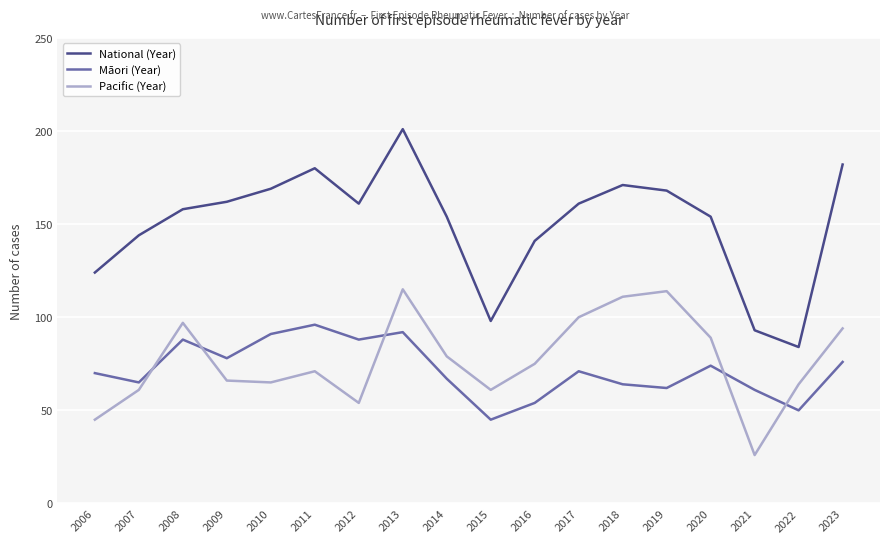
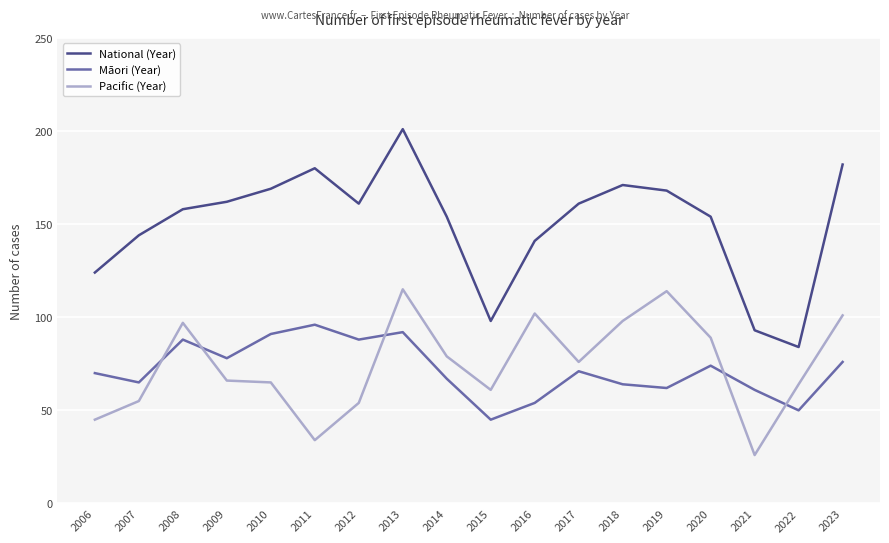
  {
    "Pacific (Year)": {
      "2006": 45,
-     "2007": 61,
+     "2007": 55,
      "2008": 97,
      "2009": 66,
      "2010": 65,
-     "2011": 71,
+     "2011": 34,
      "2012": 54,
      "2013": 115,
      "2014": 79,
      "2015": 61,
-     "2016": 75,
-     "2017": 100,
-     "2018": 111,
+     "2016": 102,
+     "2017": 76,
+     "2018": 98,
      "2019": 114,
      "2020": 89,
      "2021": 26,
      "2022": 64,
-     "2023": 94
+     "2023": 101
    }
  }
